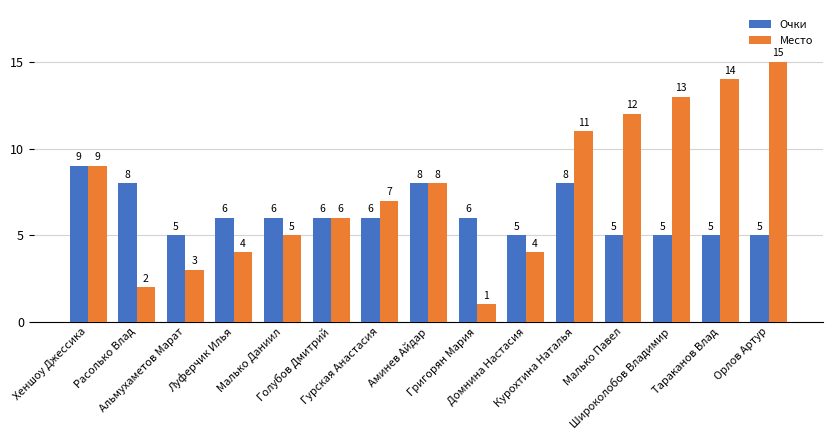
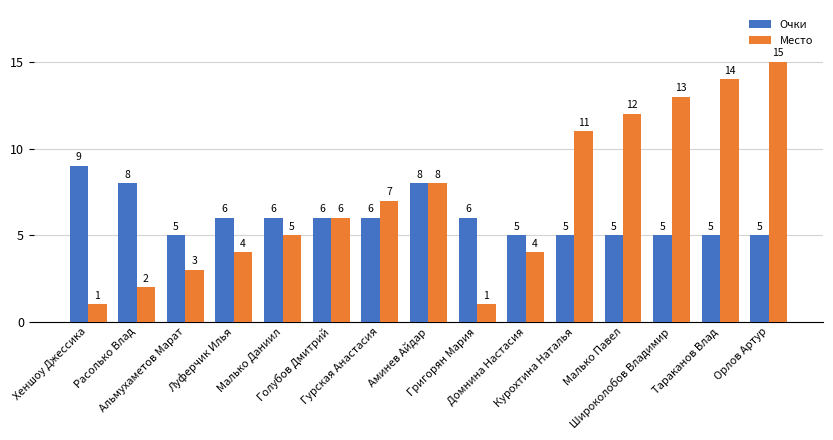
  {
    "Очки": {
      "Хеншоу Джессика": 9,
      "Расолько Влад": 8,
      "Альмухаметов Марат": 5,
      "Луферчик Илья": 6,
      "Малько Даниил": 6,
      "Голубов Дмитрий": 6,
      "Гурская Анастасия": 6,
      "Аминев Айдар": 8,
      "Григорян Мария": 6,
      "Домнина Настасия": 5,
-     "Курохтина Наталья": 8,
+     "Курохтина Наталья": 5,
      "Малько Павел": 5,
      "Широколобов Владимир": 5,
      "Тараканов Влад": 5,
      "Орлов Артур": 5
    },
    "Место": {
-     "Хеншоу Джессика": 9,
+     "Хеншоу Джессика": 1,
      "Расолько Влад": 2,
      "Альмухаметов Марат": 3,
      "Луферчик Илья": 4,
      "Малько Даниил": 5,
      "Голубов Дмитрий": 6,
      "Гурская Анастасия": 7,
      "Аминев Айдар": 8,
      "Григорян Мария": 1,
      "Домнина Настасия": 4,
      "Курохтина Наталья": 11,
      "Малько Павел": 12,
      "Широколобов Владимир": 13,
      "Тараканов Влад": 14,
      "Орлов Артур": 15
    }
  }
